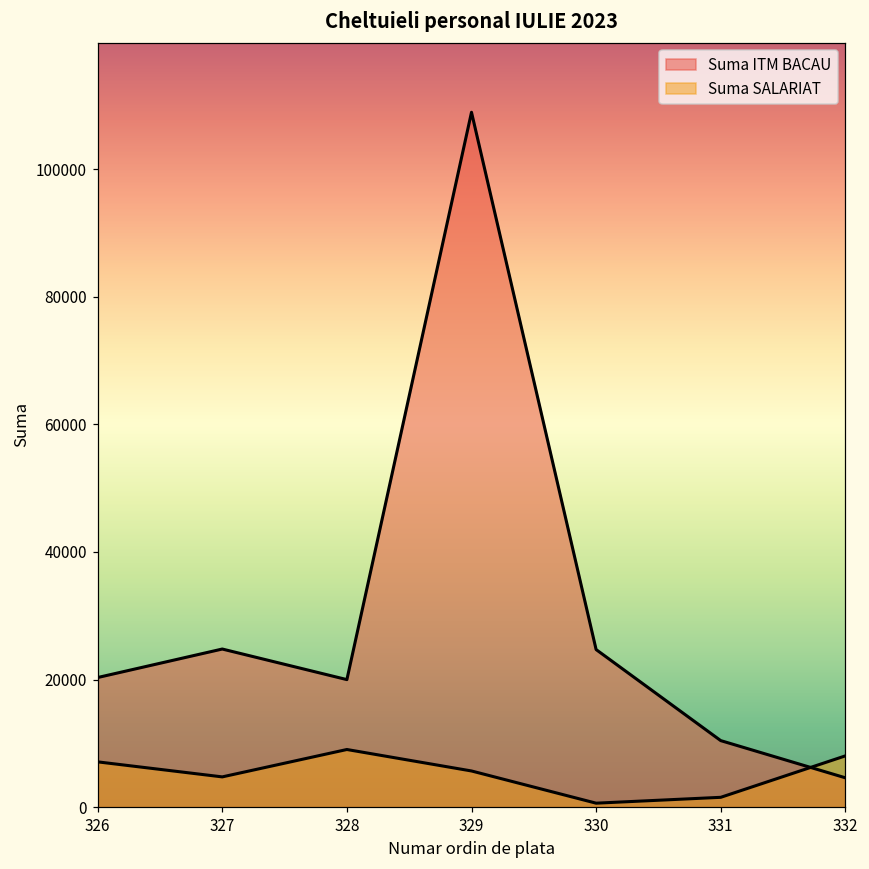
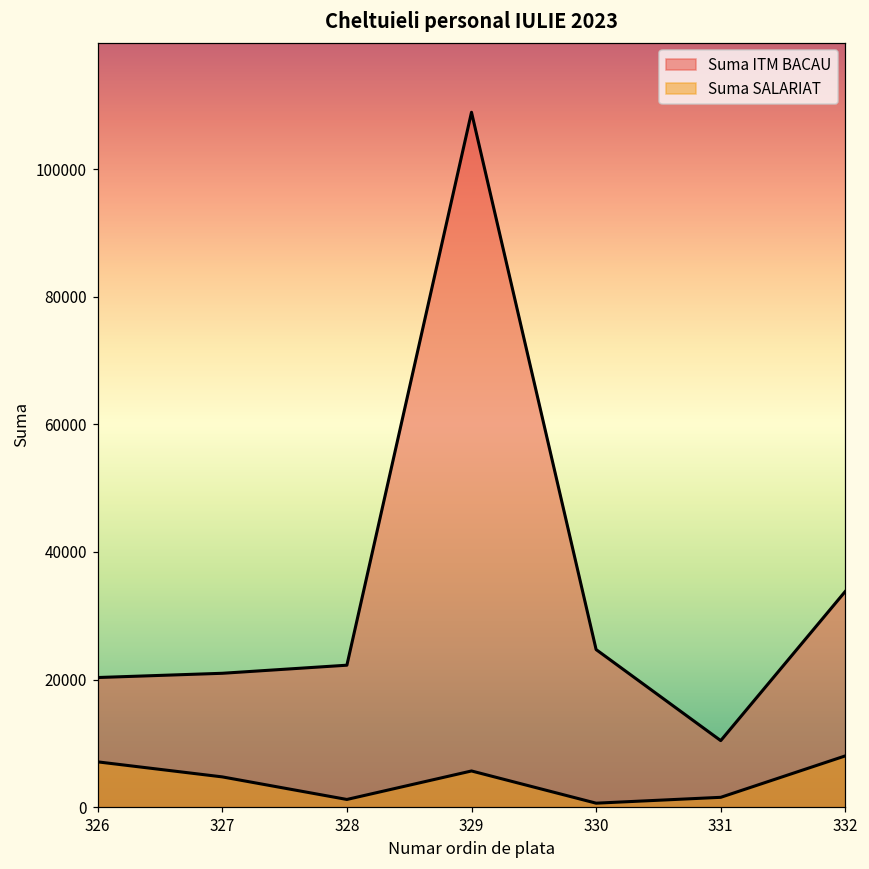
  {
    "Suma ITM BACAU": {
      "326": 20000,
-     "327": 25000,
-     "328": 20000,
+     "327": 21000,
+     "328": 22000,
      "329": 109000,
      "330": 25000,
      "331": 10000,
-     "332": 5000
+     "332": 34000
    },
    "Suma SALARIAT": {
      "326": 7000,
      "327": 5000,
-     "328": 9000,
+     "328": 1000,
      "329": 6000,
      "330": 1000,
      "331": 2000,
      "332": 8000
    }
  }
